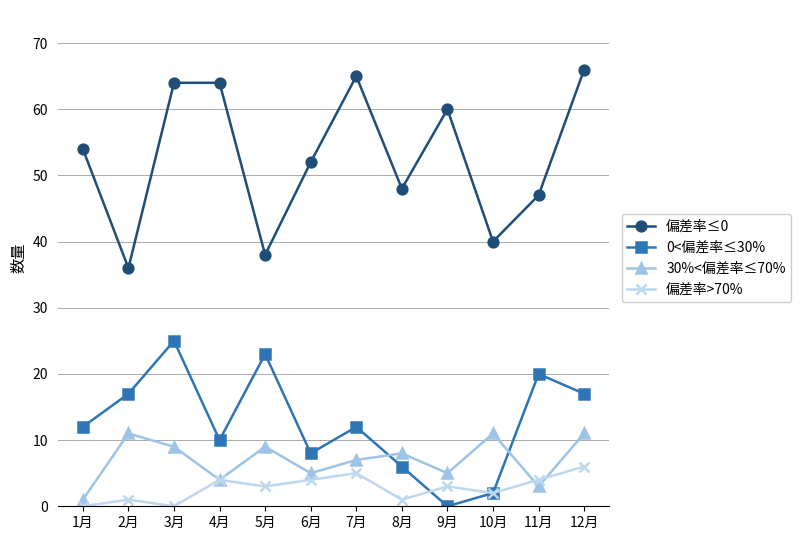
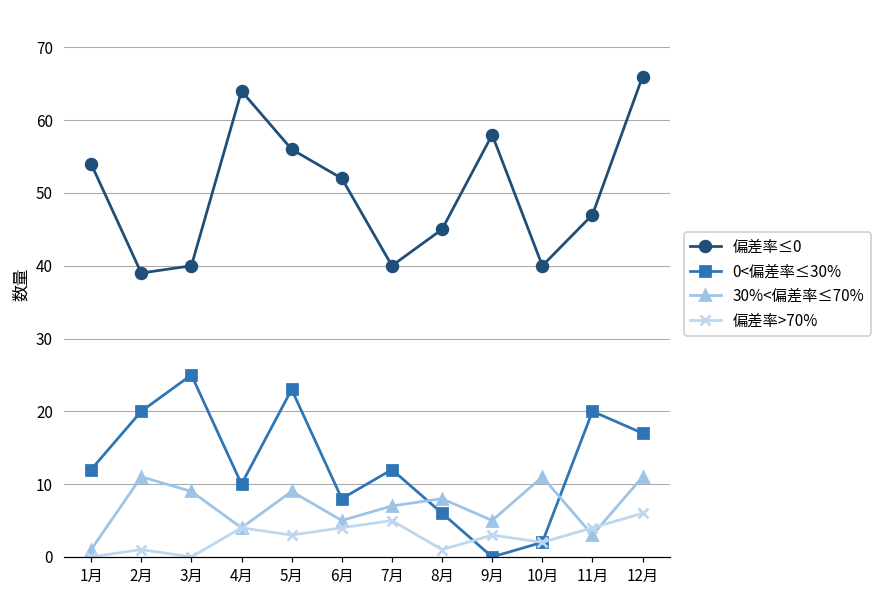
  {
    "偏差率≤0": {
      "1月": 54,
-     "2月": 36,
-     "3月": 64,
+     "2月": 39,
+     "3月": 40,
      "4月": 64,
-     "5月": 38,
+     "5月": 56,
      "6月": 52,
-     "7月": 65,
-     "8月": 48,
-     "9月": 60,
+     "7月": 40,
+     "8月": 45,
+     "9月": 58,
      "10月": 40,
      "11月": 47,
      "12月": 66
    },
    "0<偏差率≤30%": {
      "1月": 12,
-     "2月": 17,
+     "2月": 20,
      "3月": 25,
      "4月": 10,
      "5月": 23,
      "6月": 8,
      "7月": 12,
      "8月": 6,
      "9月": 0,
      "11月": 20,
      "12月": 17
    }
  }
